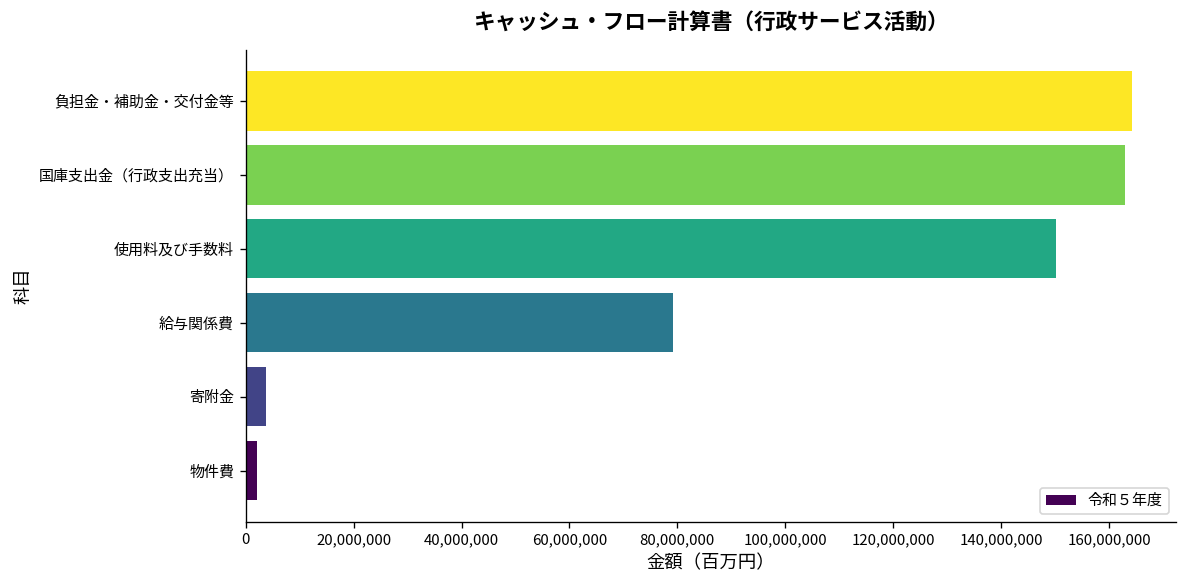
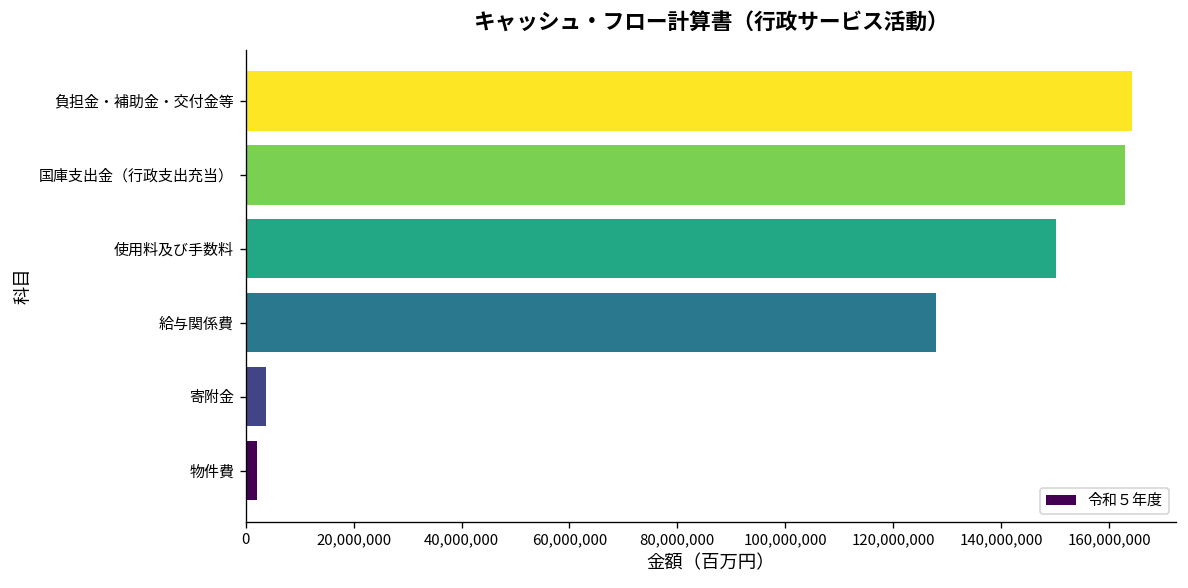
  {
    "負担金・補助金・交付金等": "164,000,000",
    "国庫支出金（行政支出充当）": "163,000,000",
    "使用料及び手数料": "150,000,000",
-   "給与関係費": "79,000,000",
+   "給与関係費": "128,000,000",
    "寄附金": "4,000,000",
    "物件費": "2,000,000"
  }
